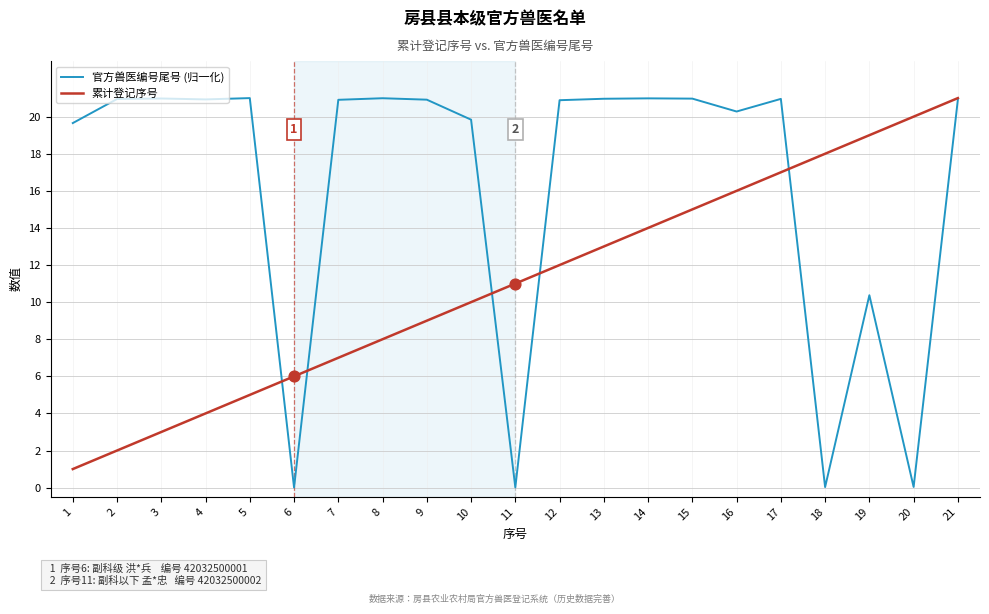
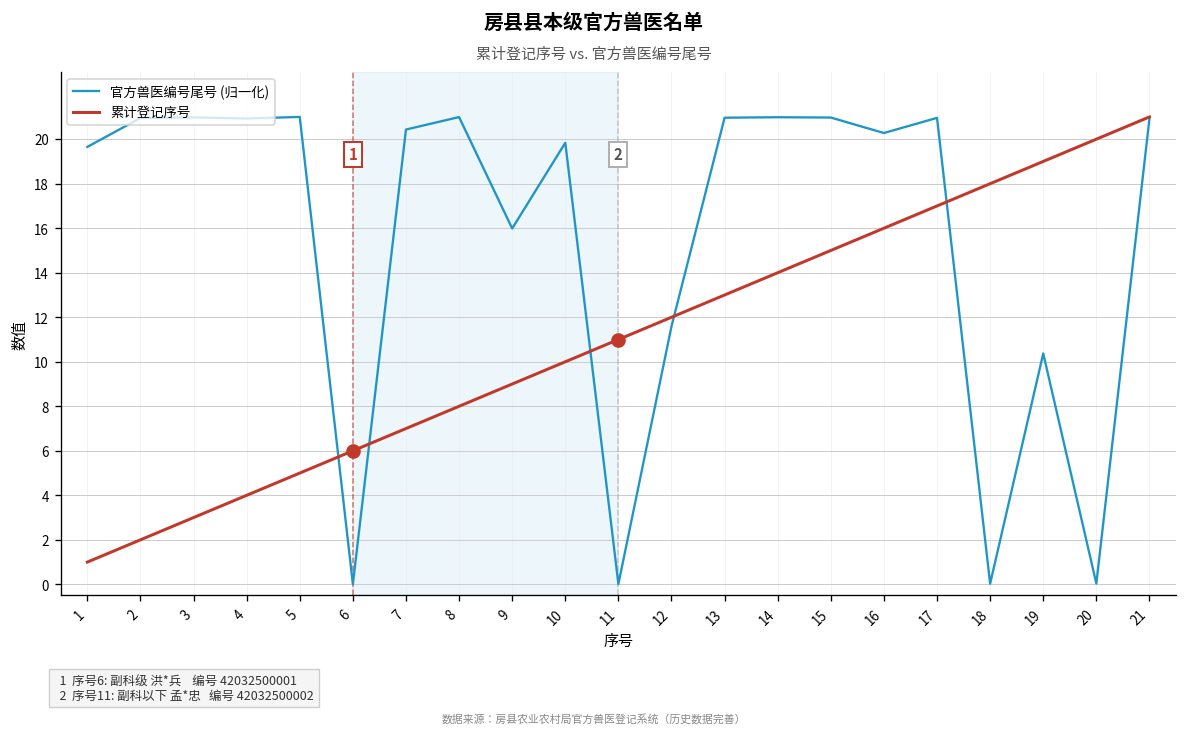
  {
    "官方兽医编号尾号 (归一化)": {
      "1": 19.7,
      "5": 21.0,
      "6": 0.0,
-     "7": 20.9,
+     "7": 20.4,
      "8": 21.0,
-     "9": 20.9,
+     "9": 16.0,
      "10": 19.8,
      "11": 0.0,
-     "12": 20.9,
+     "12": 11.6,
      "13": 21.0,
      "14": 21.0,
      "15": 21.0,
      "16": 20.3,
      "17": 21.0,
      "18": 0.0,
      "19": 10.4,
      "20": 0.0
    }
  }
